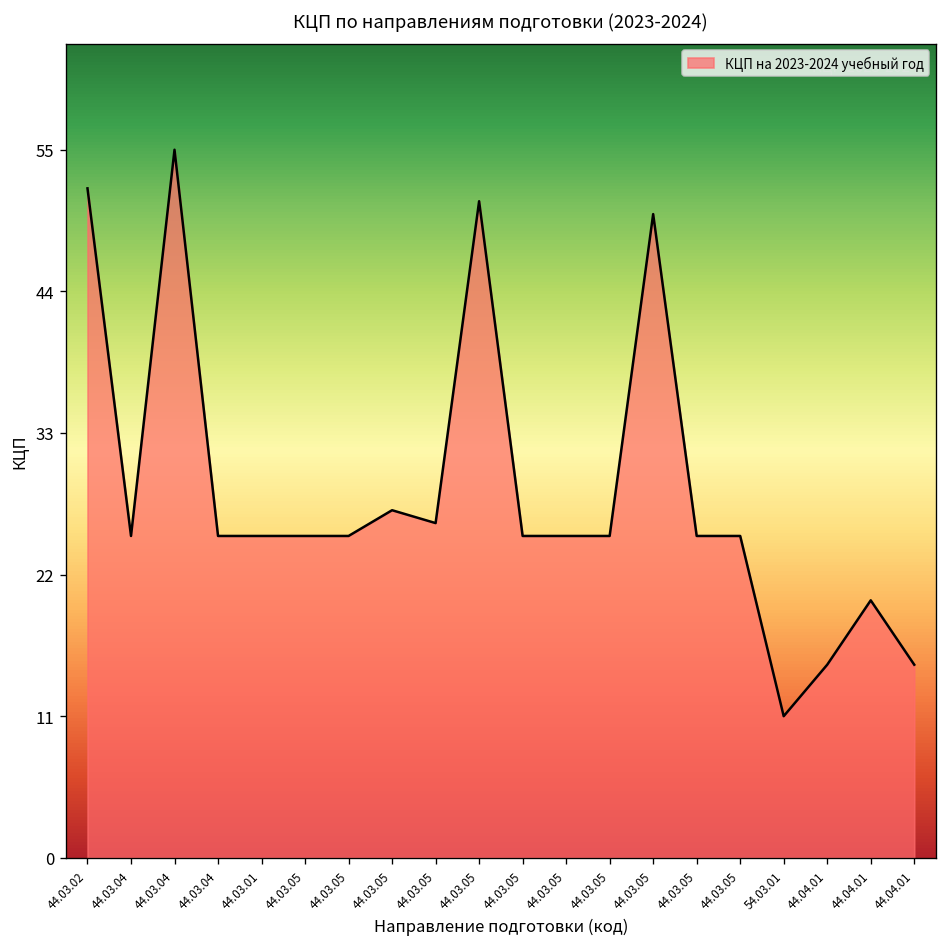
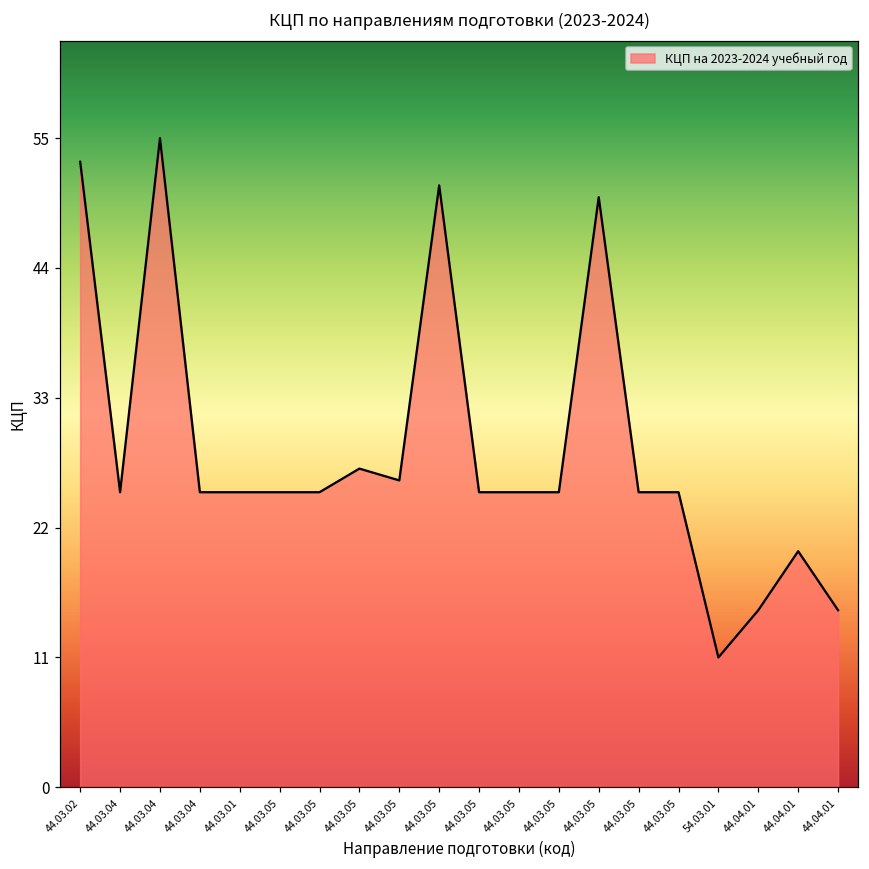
  {
-   "44.03.02": 52,
+   "44.03.02": 53,
    "44.03.01": 25,
    "54.03.01": 11
  }
